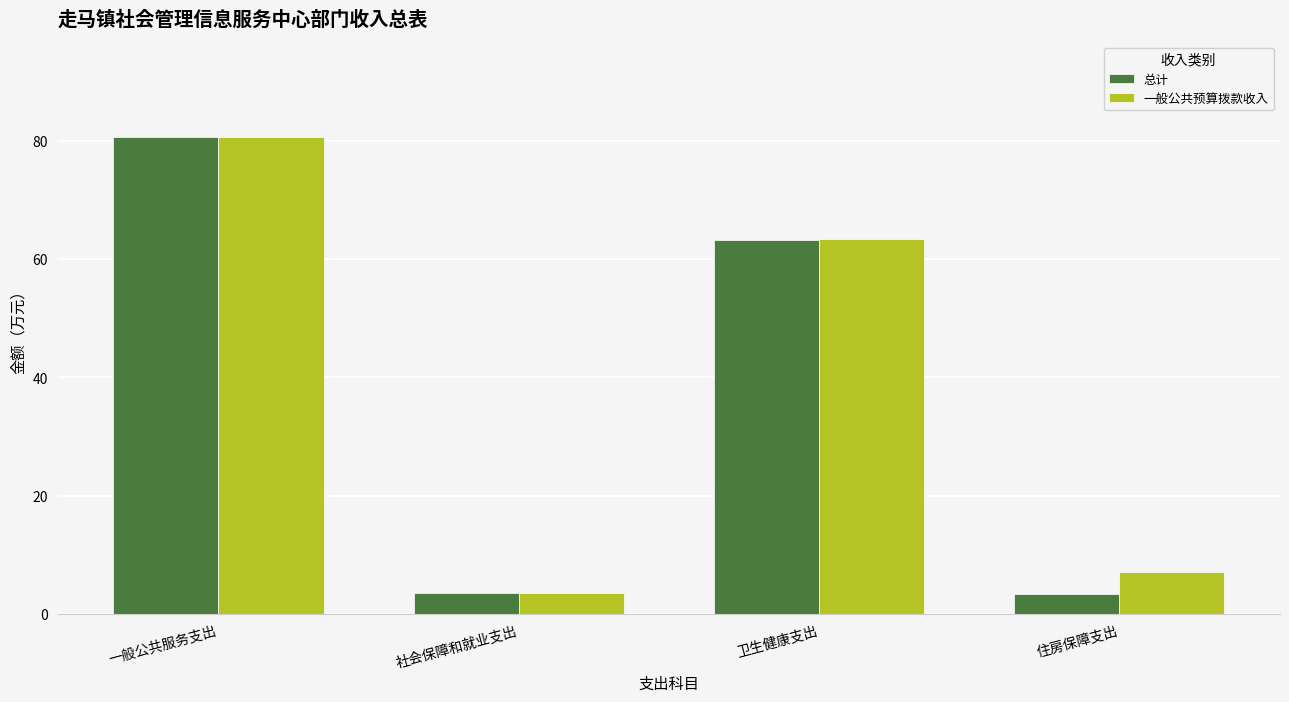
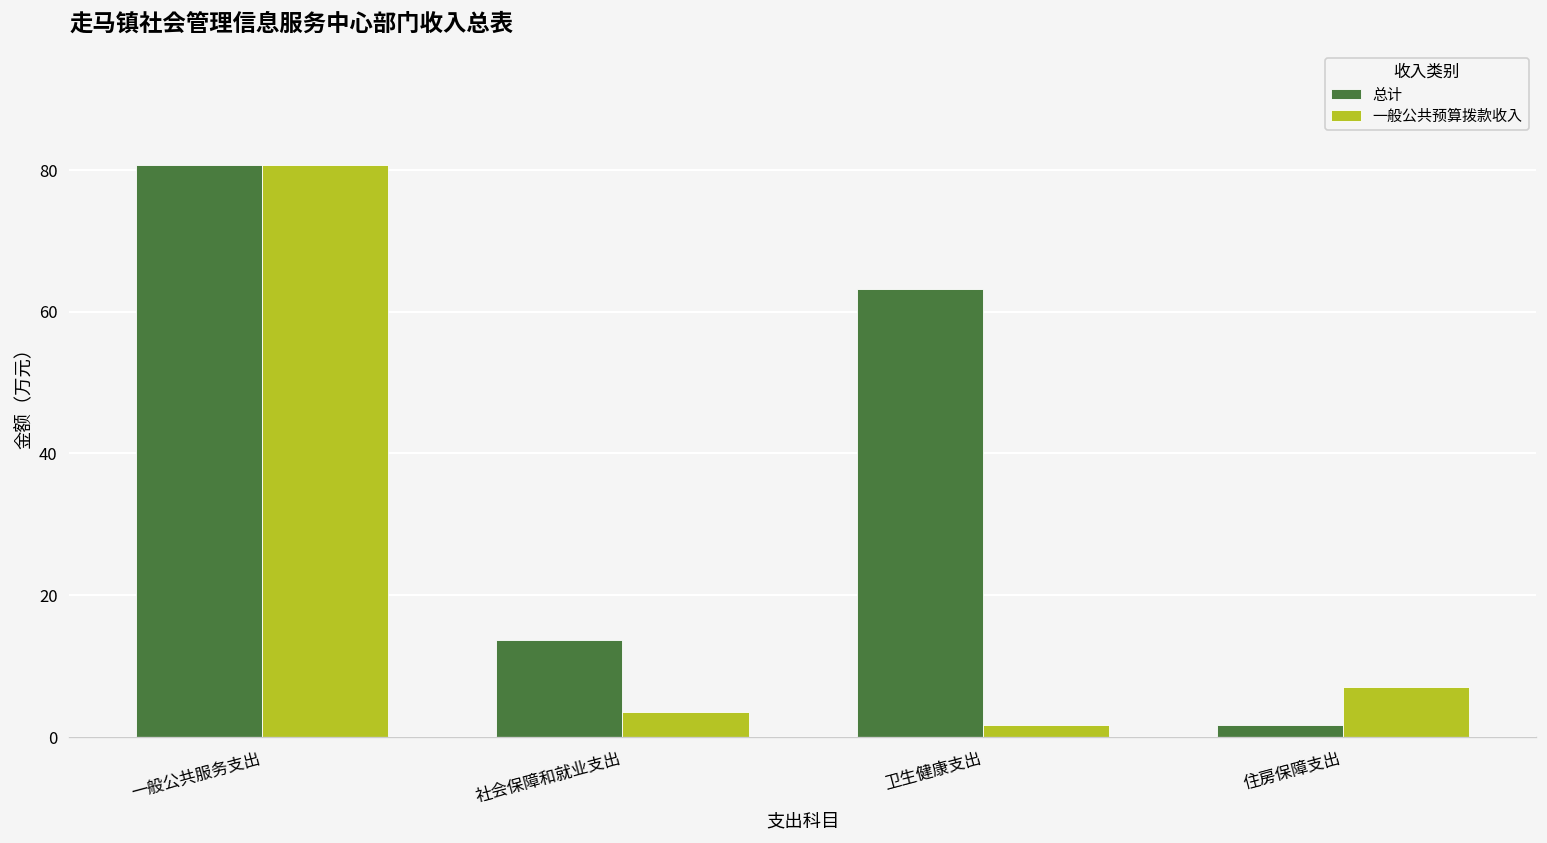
  {
    "总计": {
      "一般公共服务支出": 81,
-     "社会保障和就业支出": 4,
+     "社会保障和就业支出": 14,
      "卫生健康支出": 63,
-     "住房保障支出": 3
+     "住房保障支出": 2
    },
    "一般公共预算拨款收入": {
      "一般公共服务支出": 81,
      "社会保障和就业支出": 4,
-     "卫生健康支出": 63,
+     "卫生健康支出": 2,
      "住房保障支出": 7
    }
  }
